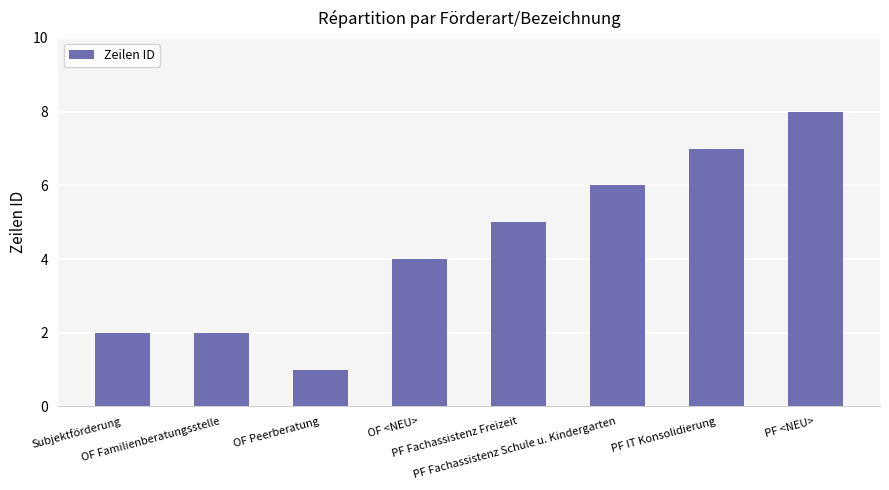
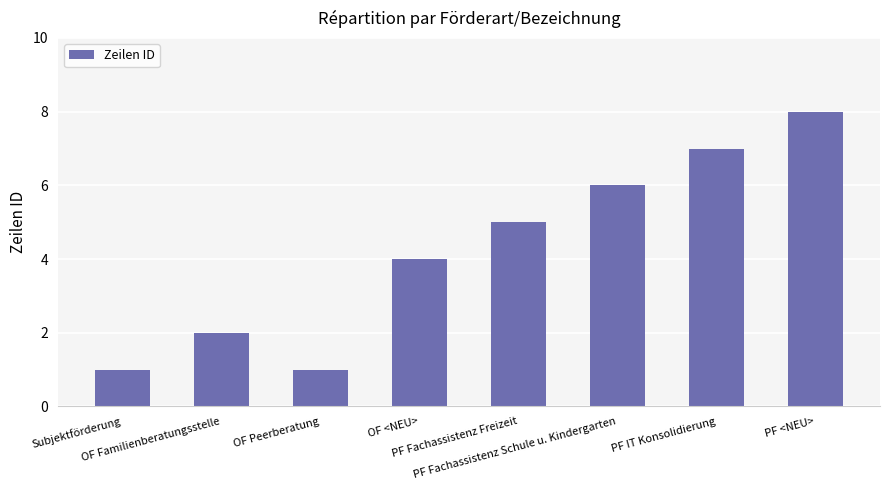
  {
-   "Subjektförderung": 2,
+   "Subjektförderung": 1,
    "OF Familienberatungsstelle": 2,
    "OF Peerberatung": 1,
    "OF <NEU>": 4,
    "PF Fachassistenz Freizeit": 5,
    "PF Fachassistenz Schule u. Kindergarten": 6,
    "PF IT Konsolidierung": 7,
    "PF <NEU>": 8
  }
